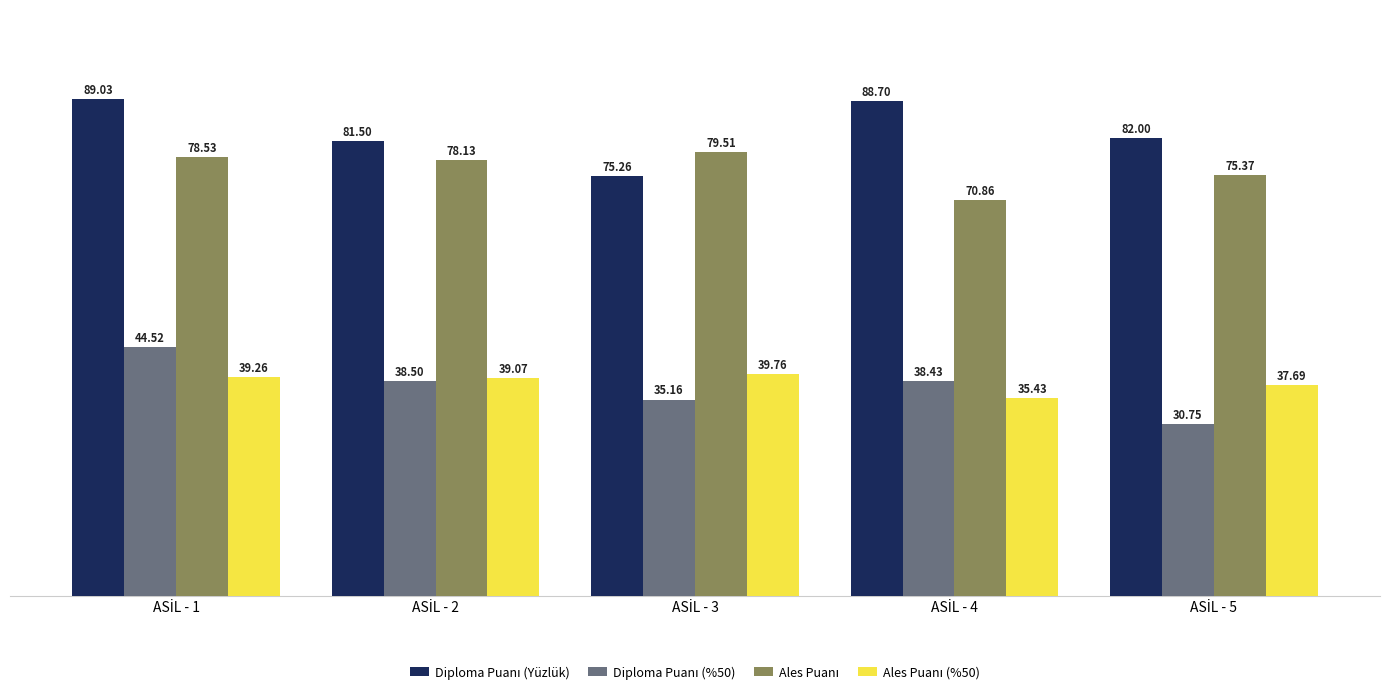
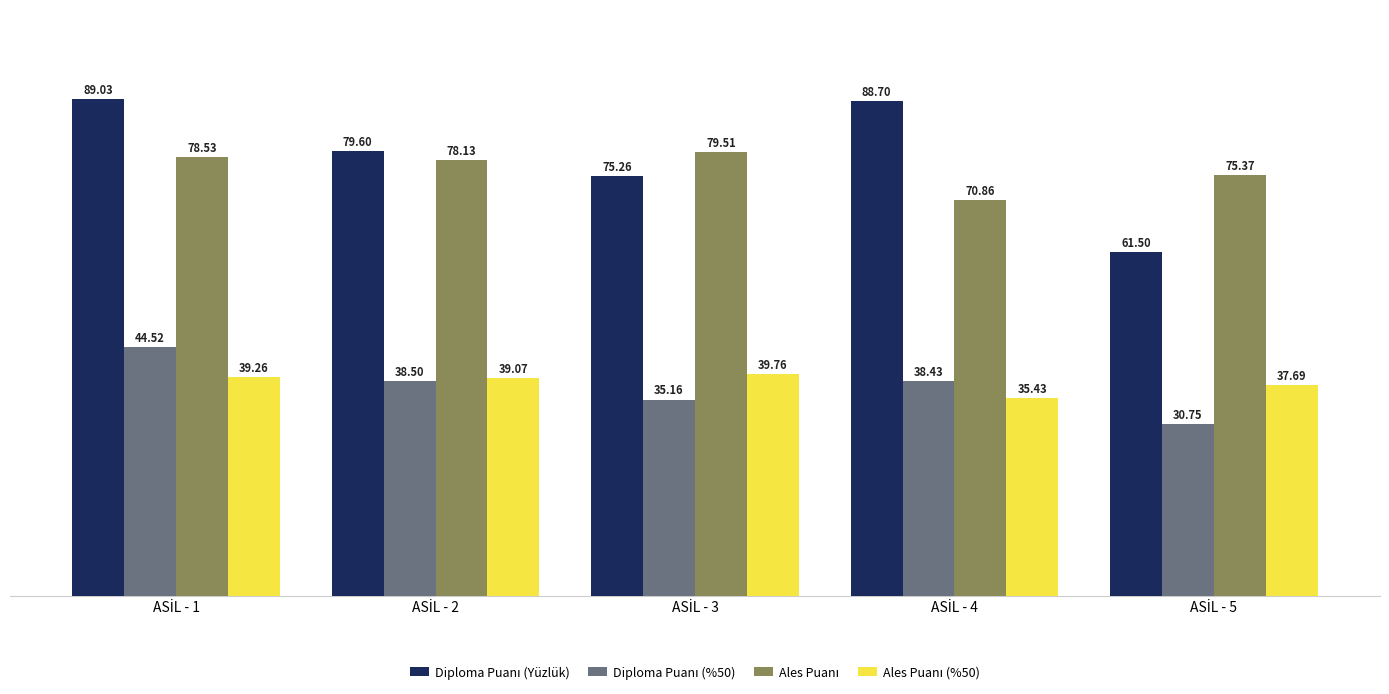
  {
    "Diploma Puanı (Yüzlük)": {
      "ASİL - 1": 89.03,
-     "ASİL - 2": 81.50,
+     "ASİL - 2": 79.60,
      "ASİL - 3": 75.26,
      "ASİL - 4": 88.70,
-     "ASİL - 5": 82.00
+     "ASİL - 5": 61.50
    },
    "Ales Puanı (%50)": {
      "ASİL - 1": 39.26,
      "ASİL - 2": 39.07,
      "ASİL - 3": 39.76,
      "ASİL - 4": 35.43,
      "ASİL - 5": 37.69
    }
  }
